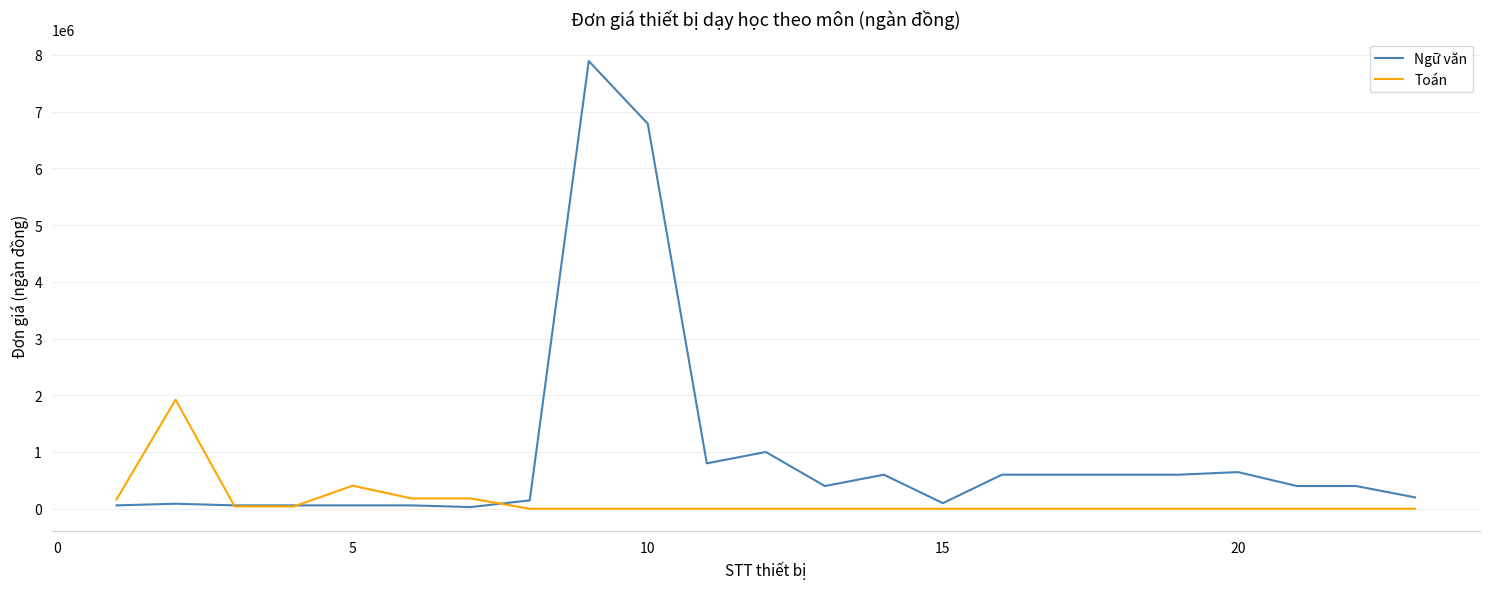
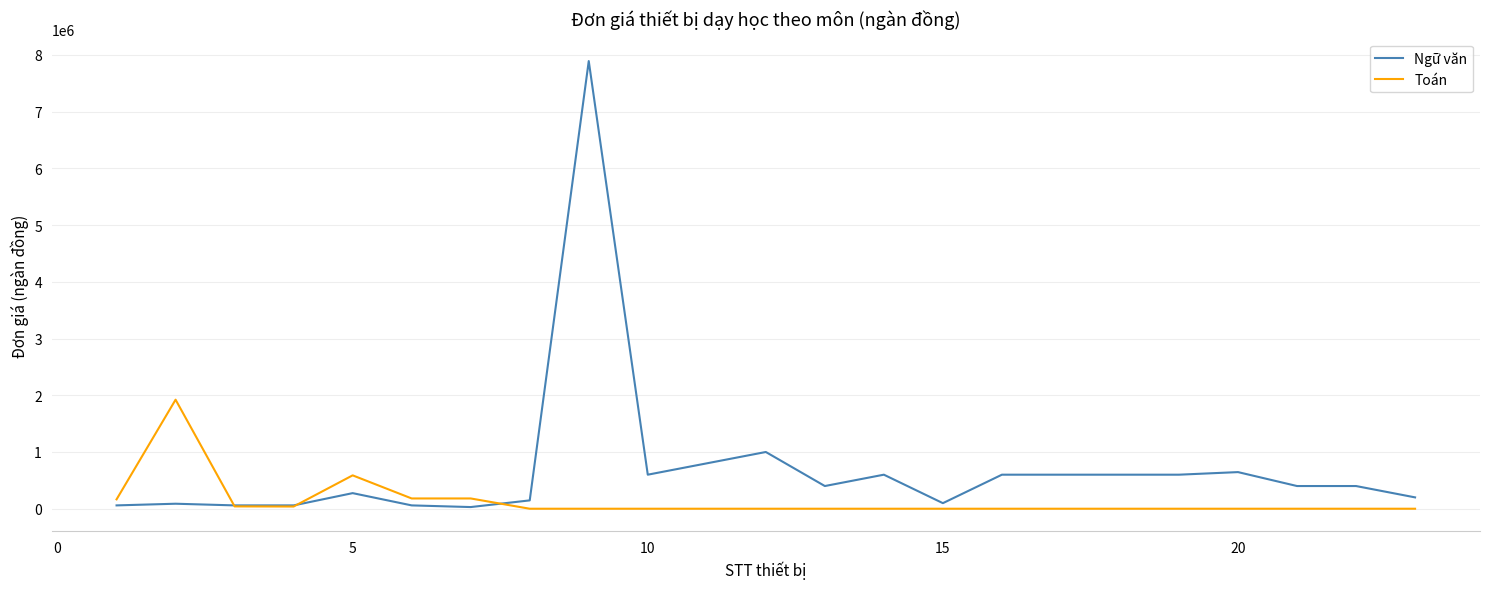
  {
    "Ngữ văn": {
-     "5": 100000,
-     "10": 6800000,
+     "5": 300000,
+     "10": 600000,
      "15": 100000,
      "20": 600000
    },
    "Toán": {
-     "5": 400000,
+     "5": 600000,
      "10": 0,
      "15": 0,
      "20": 0
    }
  }
